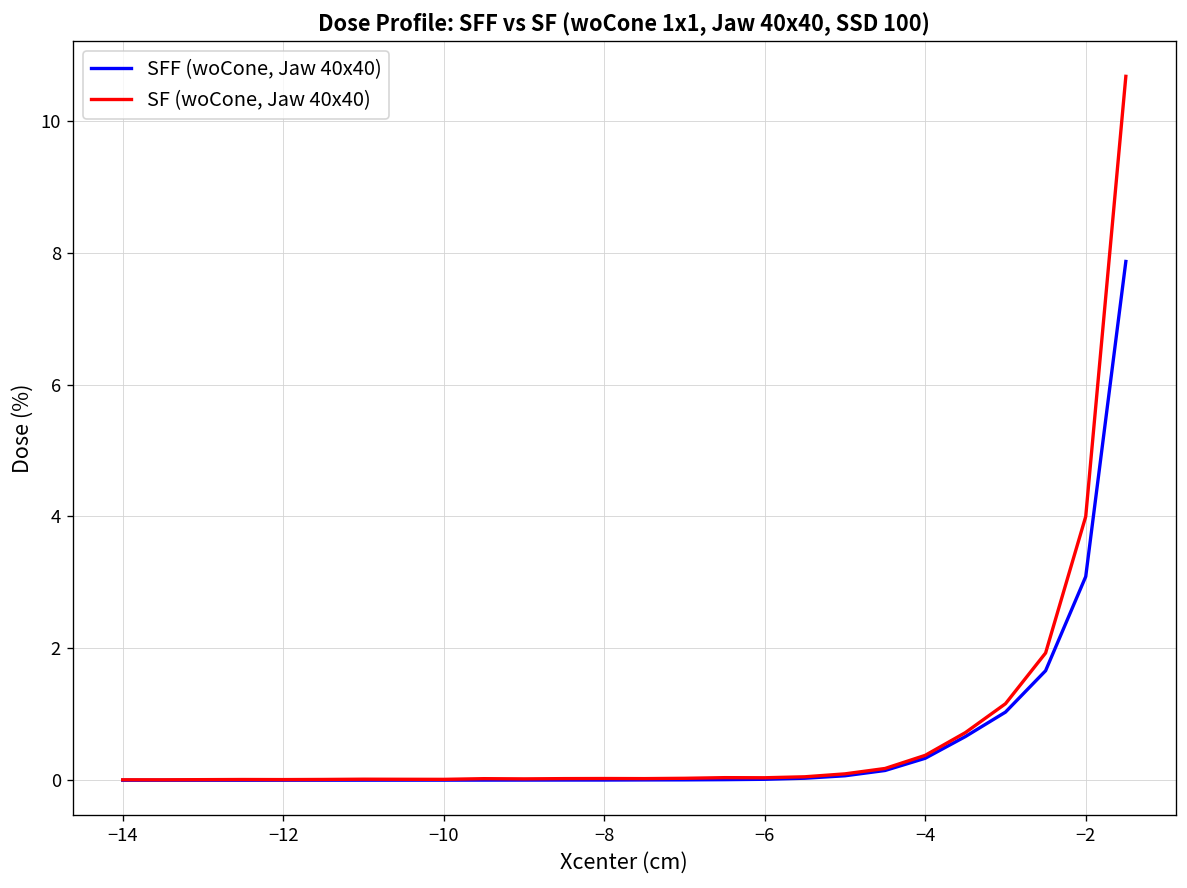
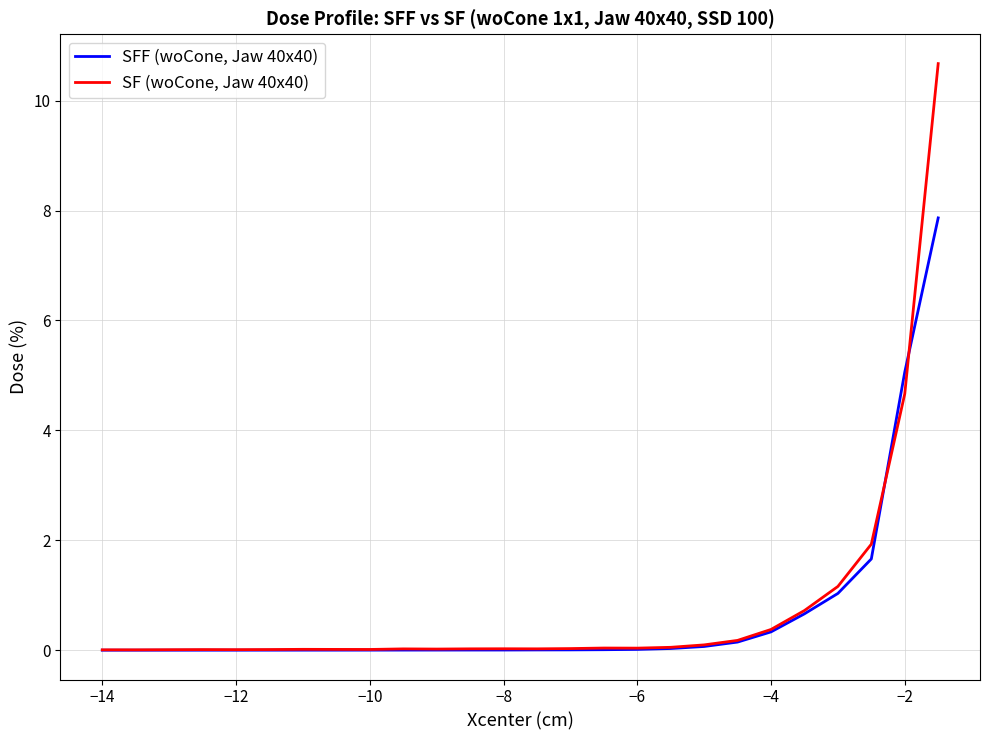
  {
    "SFF (woCone, Jaw 40x40)": {
-     "−2": 3.1
+     "−2": 5.1
    },
    "SF (woCone, Jaw 40x40)": {
-     "−2": 4.0
+     "−2": 4.7
    }
  }
